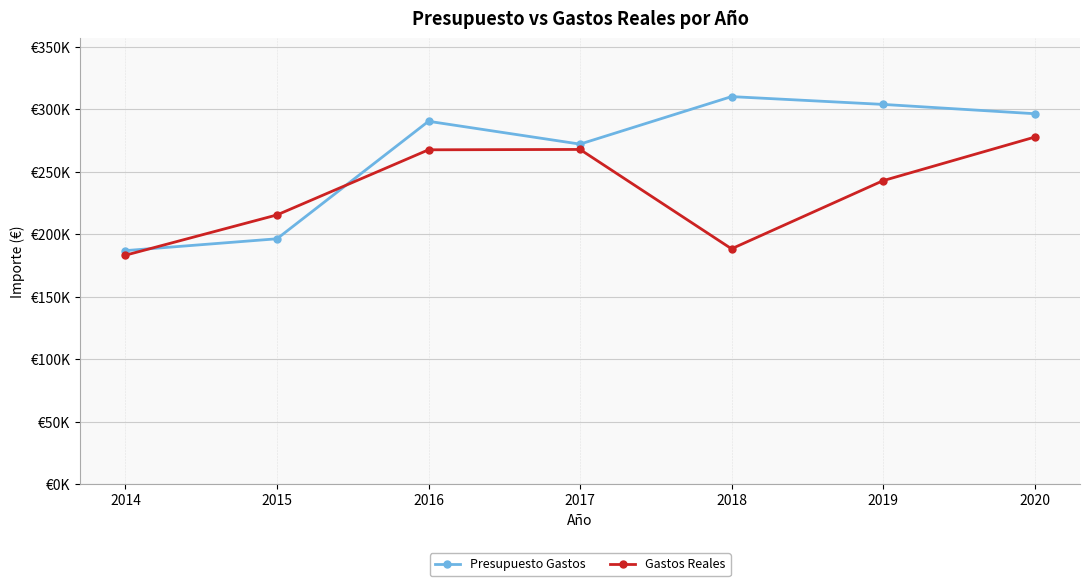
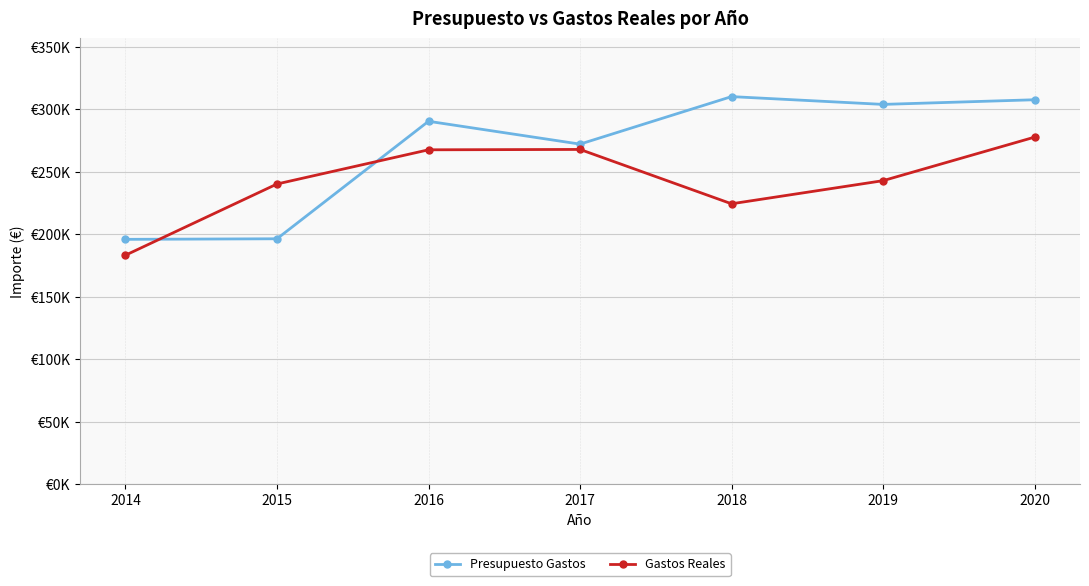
  {
    "Presupuesto Gastos": {
-     "2014": "€187000",
+     "2014": "€196000",
      "2015": "€196000",
      "2016": "€290000",
      "2017": "€272000",
      "2018": "€310000",
      "2019": "€304000",
-     "2020": "€296000"
+     "2020": "€307000"
    },
    "Gastos Reales": {
      "2014": "€183000",
-     "2015": "€215000",
+     "2015": "€240000",
      "2016": "€267000",
      "2017": "€268000",
-     "2018": "€188000",
+     "2018": "€224000",
      "2019": "€243000",
      "2020": "€278000"
    }
  }
